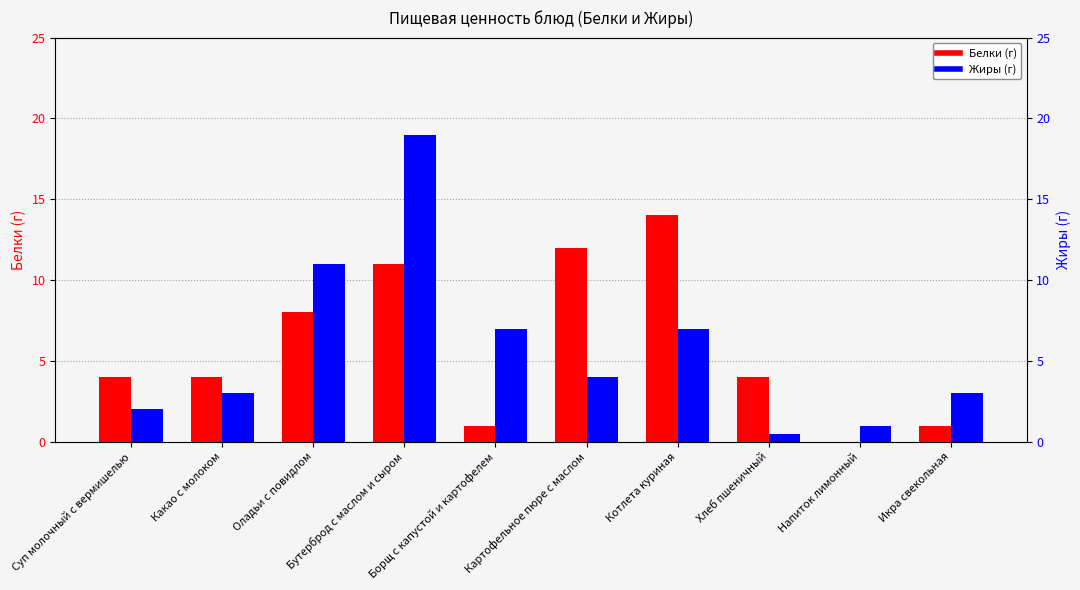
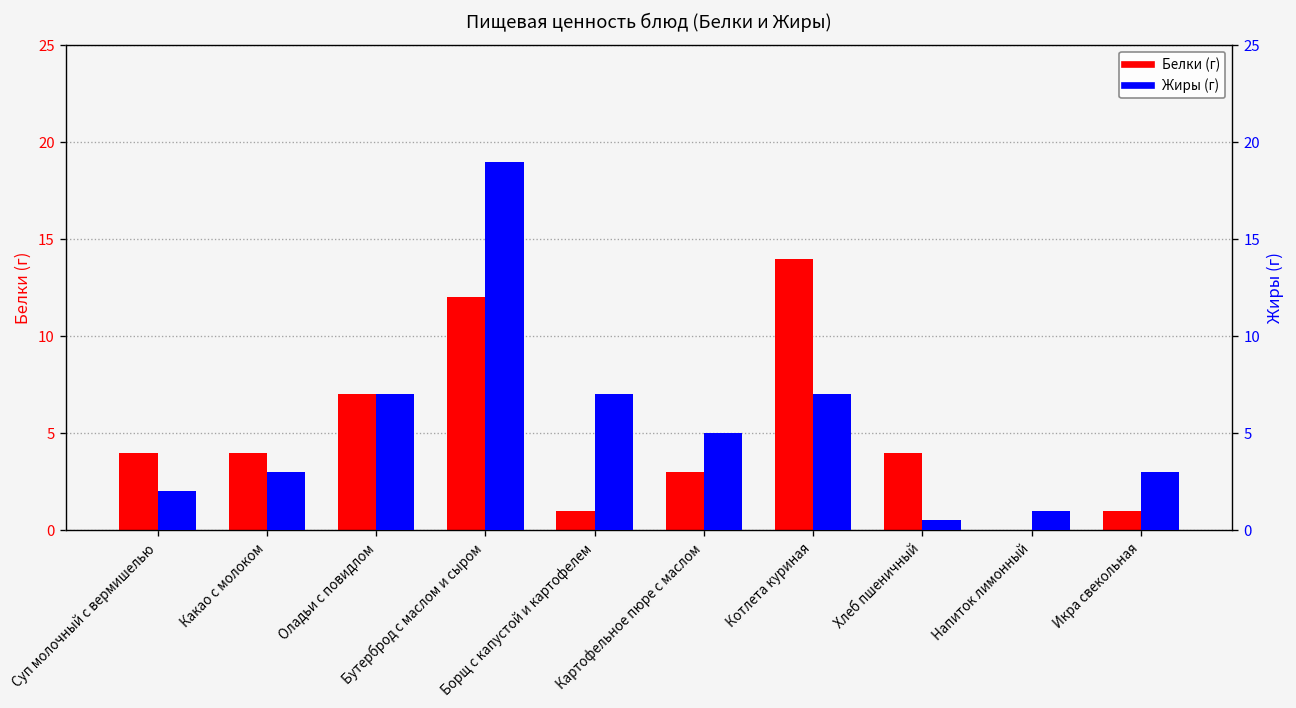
  {
    "Белки (г)": {
      "Суп молочный с вермишелью": 4,
      "Какао с молоком": 4,
-     "Оладьи с повидлом": 8,
-     "Бутерброд с маслом и сыром": 11,
+     "Оладьи с повидлом": 7,
+     "Бутерброд с маслом и сыром": 12,
      "Борщ с капустой и картофелем": 1,
-     "Картофельное пюре с маслом": 12,
+     "Картофельное пюре с маслом": 3,
      "Котлета куриная": 14,
      "Хлеб пшеничный": 4,
      "Напиток лимонный": 0,
      "Икра свекольная": 1
    },
    "Жиры (г)": {
      "Суп молочный с вермишелью": 2,
      "Какао с молоком": 3,
-     "Оладьи с повидлом": 11,
+     "Оладьи с повидлом": 7,
      "Бутерброд с маслом и сыром": 19,
      "Борщ с капустой и картофелем": 7,
-     "Картофельное пюре с маслом": 4,
+     "Картофельное пюре с маслом": 5,
      "Котлета куриная": 7,
      "Хлеб пшеничный": 0.5,
      "Напиток лимонный": 1,
      "Икра свекольная": 3
    }
  }
